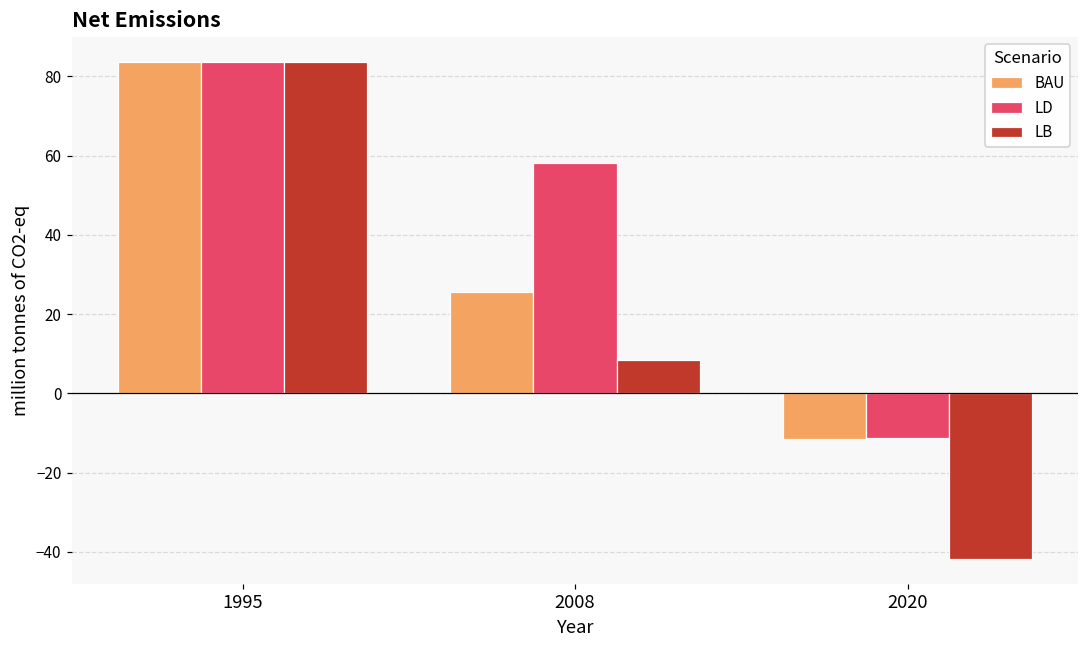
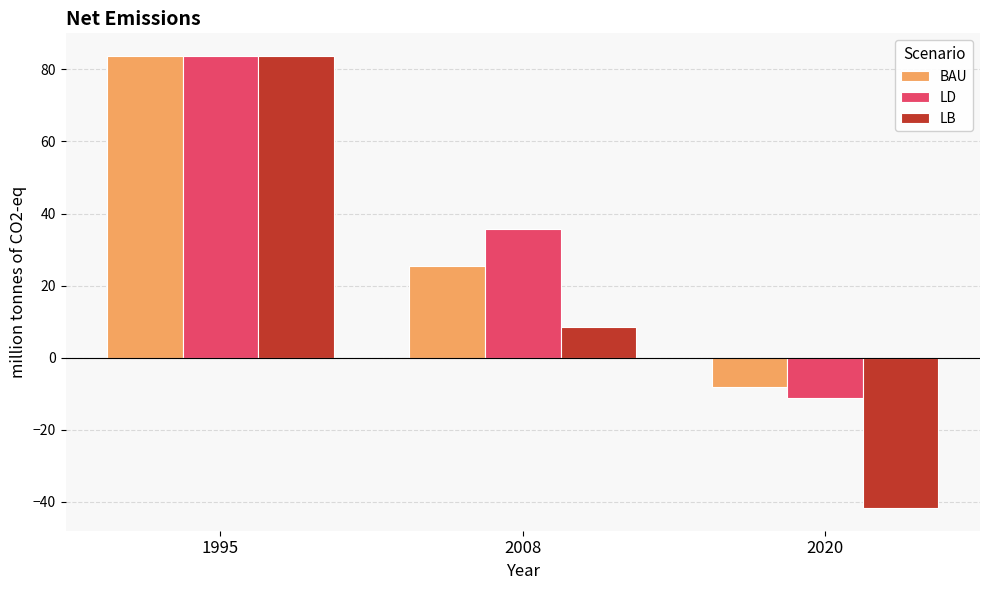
  {
    "BAU": {
      "1995": 84,
      "2008": 26,
-     "2020": -11
+     "2020": -8
    },
    "LD": {
      "1995": 84,
-     "2008": 58,
+     "2008": 36,
      "2020": -11
    },
    "LB": {
      "1995": 84,
      "2008": 8,
      "2020": -42
    }
  }
